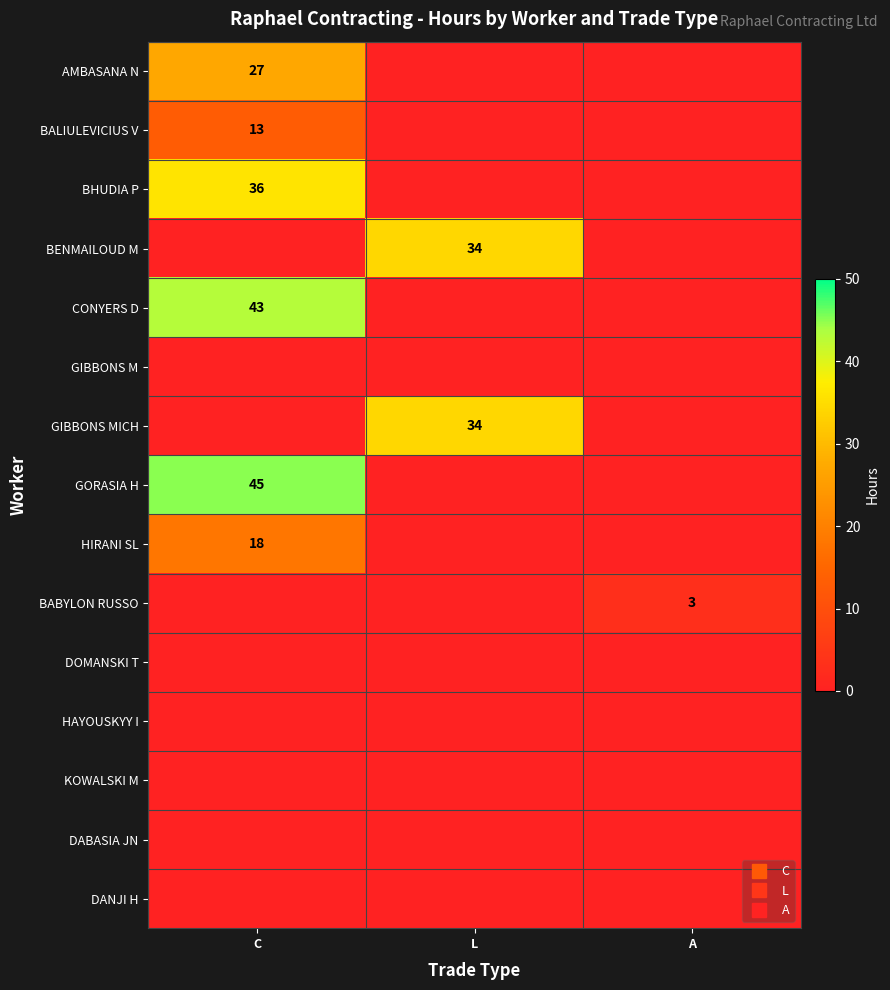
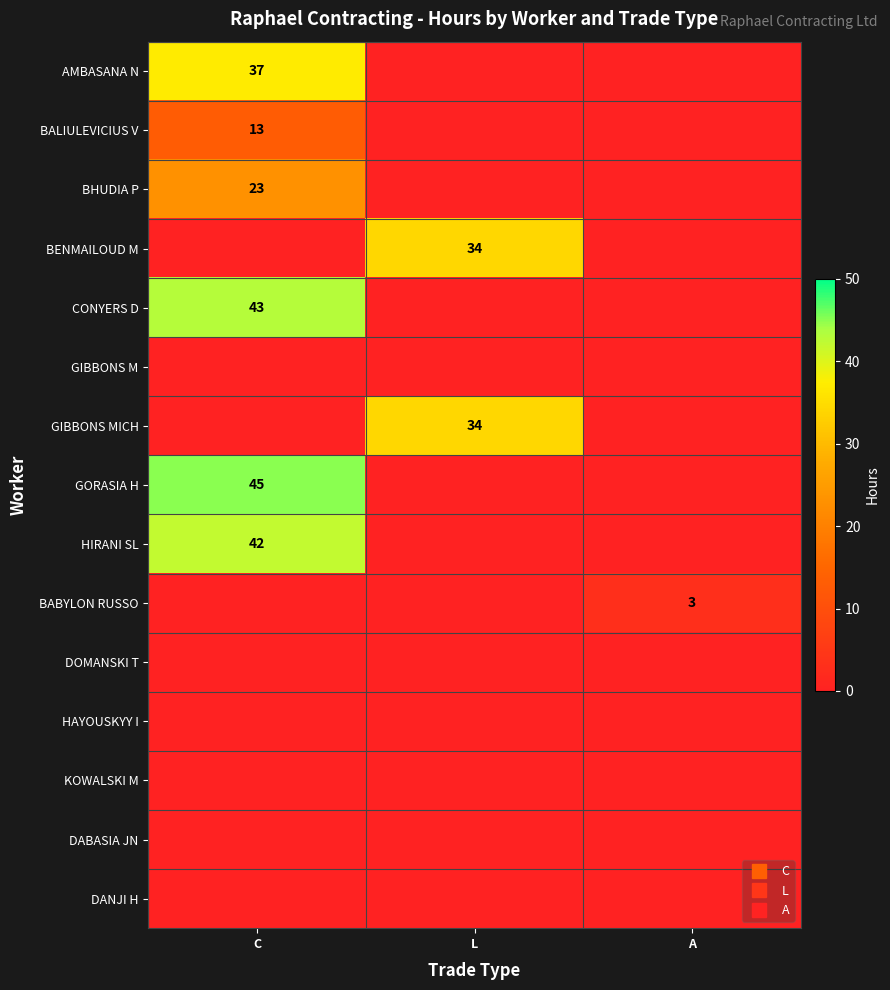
  {
    "AMBASANA N": {
-     "C": 27
+     "C": 37
    },
    "BALIULEVICIUS V": {
      "C": 13
    },
    "BHUDIA P": {
-     "C": 36
+     "C": 23
    },
    "BENMAILOUD M": {
      "L": 34
    },
    "CONYERS D": {
      "C": 43
    },
    "GIBBONS MICH": {
      "L": 34
    },
    "GORASIA H": {
      "C": 45
    },
    "HIRANI SL": {
-     "C": 18
+     "C": 42
    },
    "BABYLON RUSSO": {
      "A": 3
    }
  }
